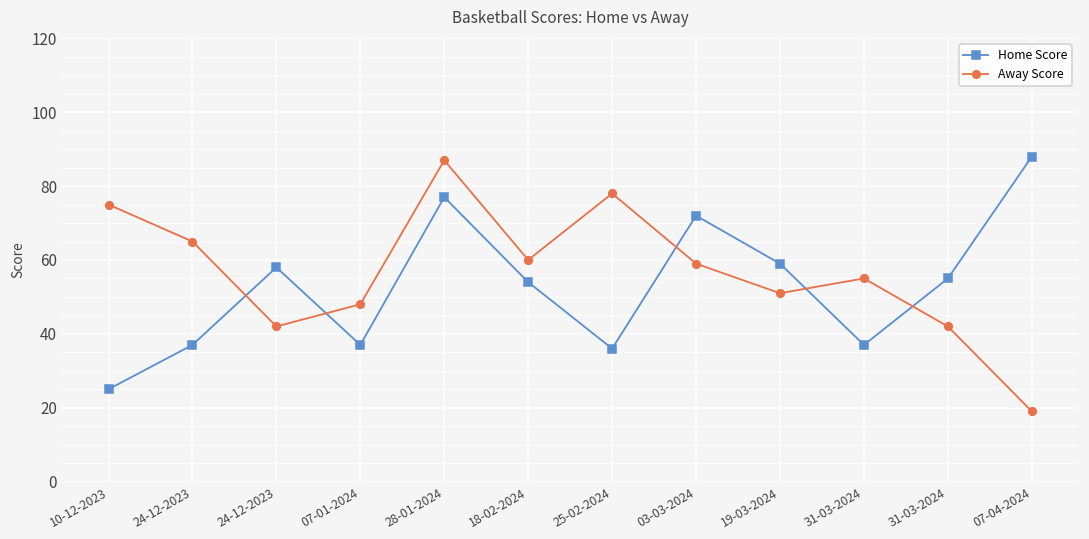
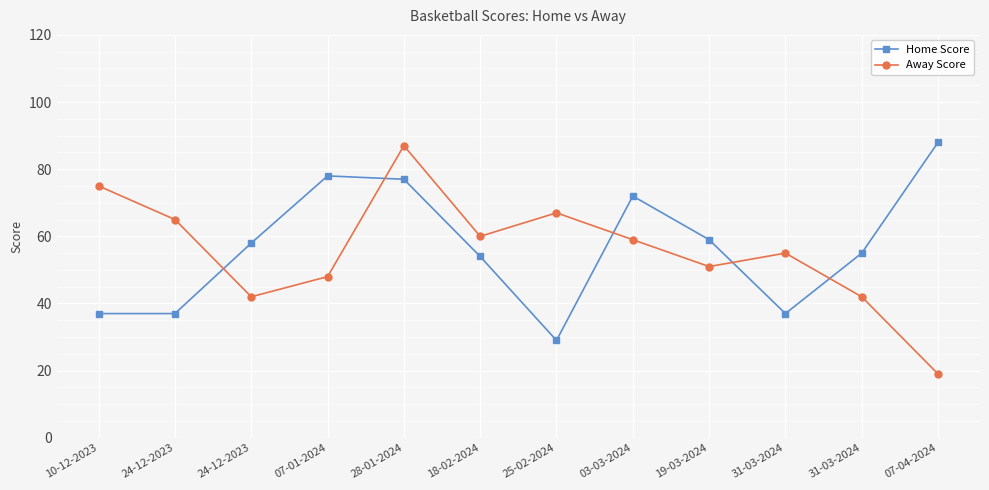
  {
    "Home Score": {
-     "10-12-2023": 25,
-     "07-01-2024": 37,
+     "10-12-2023": 37,
+     "07-01-2024": 78,
      "28-01-2024": 77,
      "18-02-2024": 54,
-     "25-02-2024": 36,
+     "25-02-2024": 29,
      "03-03-2024": 72,
      "19-03-2024": 59,
      "07-04-2024": 88
    },
    "Away Score": {
      "10-12-2023": 75,
      "07-01-2024": 48,
      "28-01-2024": 87,
      "18-02-2024": 60,
-     "25-02-2024": 78,
+     "25-02-2024": 67,
      "03-03-2024": 59,
      "19-03-2024": 51,
      "07-04-2024": 19
    }
  }
